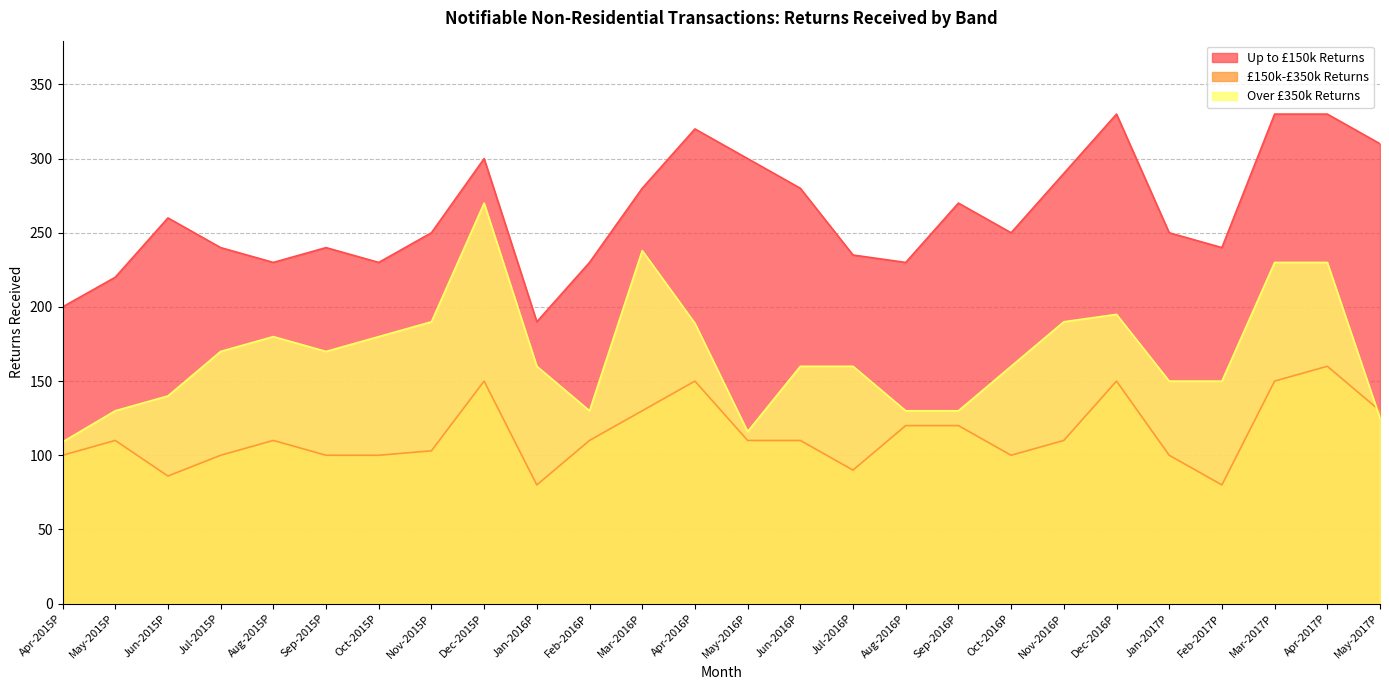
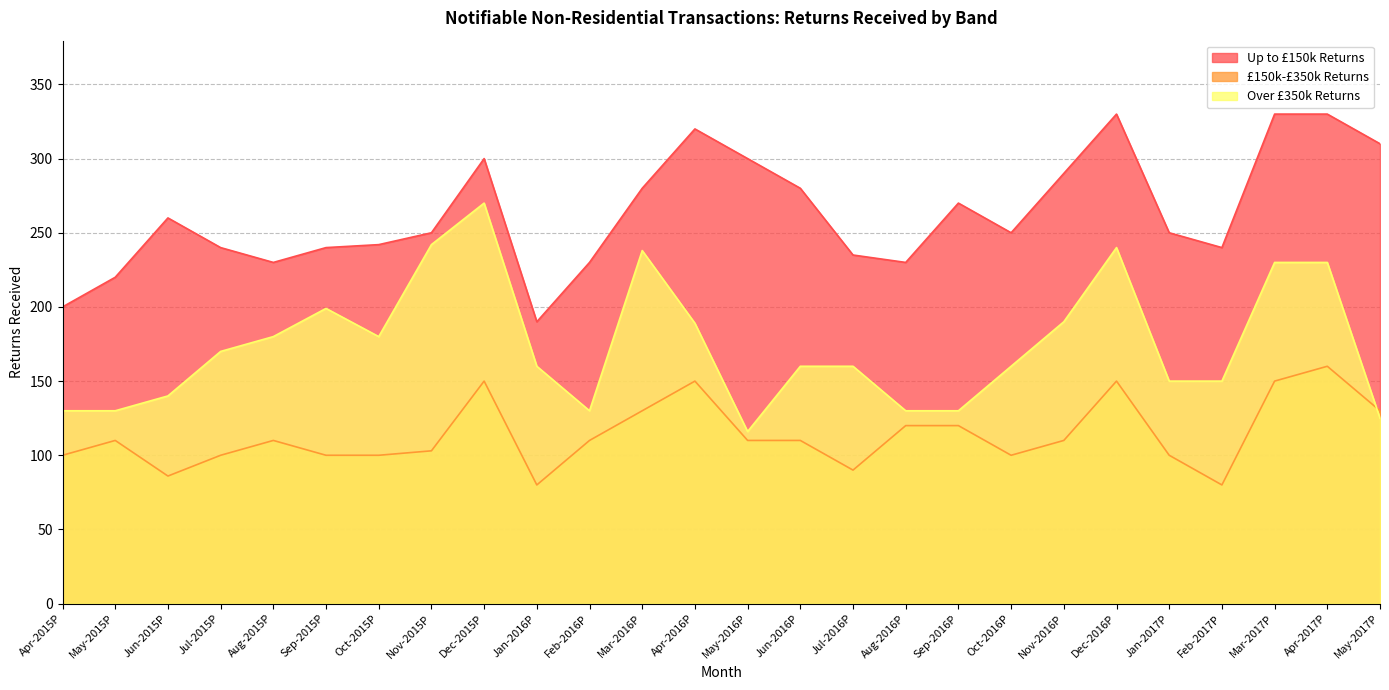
  {
    "Up to £150k Returns": {
      "Apr-2015P": 200,
      "May-2015P": 220,
      "Jun-2015P": 260,
      "Jul-2015P": 240,
      "Aug-2015P": 230,
      "Sep-2015P": 240,
-     "Oct-2015P": 230,
+     "Oct-2015P": 242,
      "Nov-2015P": 250,
      "Dec-2015P": 300,
      "Jan-2016P": 190,
      "Feb-2016P": 230,
      "Mar-2016P": 280,
      "Apr-2016P": 320,
      "May-2016P": 300,
      "Jun-2016P": 280,
      "Jul-2016P": 235,
      "Aug-2016P": 230,
      "Sep-2016P": 270,
      "Oct-2016P": 250,
      "Nov-2016P": 290,
      "Dec-2016P": 330,
      "Jan-2017P": 250,
      "Feb-2017P": 240,
      "Mar-2017P": 330,
      "Apr-2017P": 330,
      "May-2017P": 310
    },
    "£150k-£350k Returns": {
      "Apr-2015P": 100,
      "May-2015P": 110,
      "Jun-2015P": 86,
      "Jul-2015P": 100,
      "Aug-2015P": 110,
      "Sep-2015P": 100,
      "Oct-2015P": 100,
      "Nov-2015P": 103,
      "Dec-2015P": 150,
      "Jan-2016P": 80,
      "Feb-2016P": 110,
      "Mar-2016P": 130,
      "Apr-2016P": 150,
      "May-2016P": 110,
      "Jun-2016P": 110,
      "Jul-2016P": 90,
      "Aug-2016P": 120,
      "Sep-2016P": 120,
      "Oct-2016P": 100,
      "Nov-2016P": 110,
      "Dec-2016P": 150,
      "Jan-2017P": 100,
      "Feb-2017P": 80,
      "Mar-2017P": 150,
      "Apr-2017P": 160,
      "May-2017P": 130
    },
    "Over £350k Returns": {
-     "Apr-2015P": 109,
+     "Apr-2015P": 130,
      "May-2015P": 130,
      "Jun-2015P": 140,
      "Jul-2015P": 170,
      "Aug-2015P": 180,
-     "Sep-2015P": 170,
+     "Sep-2015P": 199,
      "Oct-2015P": 180,
-     "Nov-2015P": 190,
+     "Nov-2015P": 242,
      "Dec-2015P": 270,
      "Jan-2016P": 160,
      "Feb-2016P": 130,
      "Mar-2016P": 238,
      "Apr-2016P": 189,
      "May-2016P": 116,
      "Jun-2016P": 160,
      "Jul-2016P": 160,
      "Aug-2016P": 130,
      "Sep-2016P": 130,
      "Oct-2016P": 160,
      "Nov-2016P": 190,
-     "Dec-2016P": 195,
+     "Dec-2016P": 240,
      "Jan-2017P": 150,
      "Feb-2017P": 150,
      "Mar-2017P": 230,
      "Apr-2017P": 230,
      "May-2017P": 125
    }
  }
